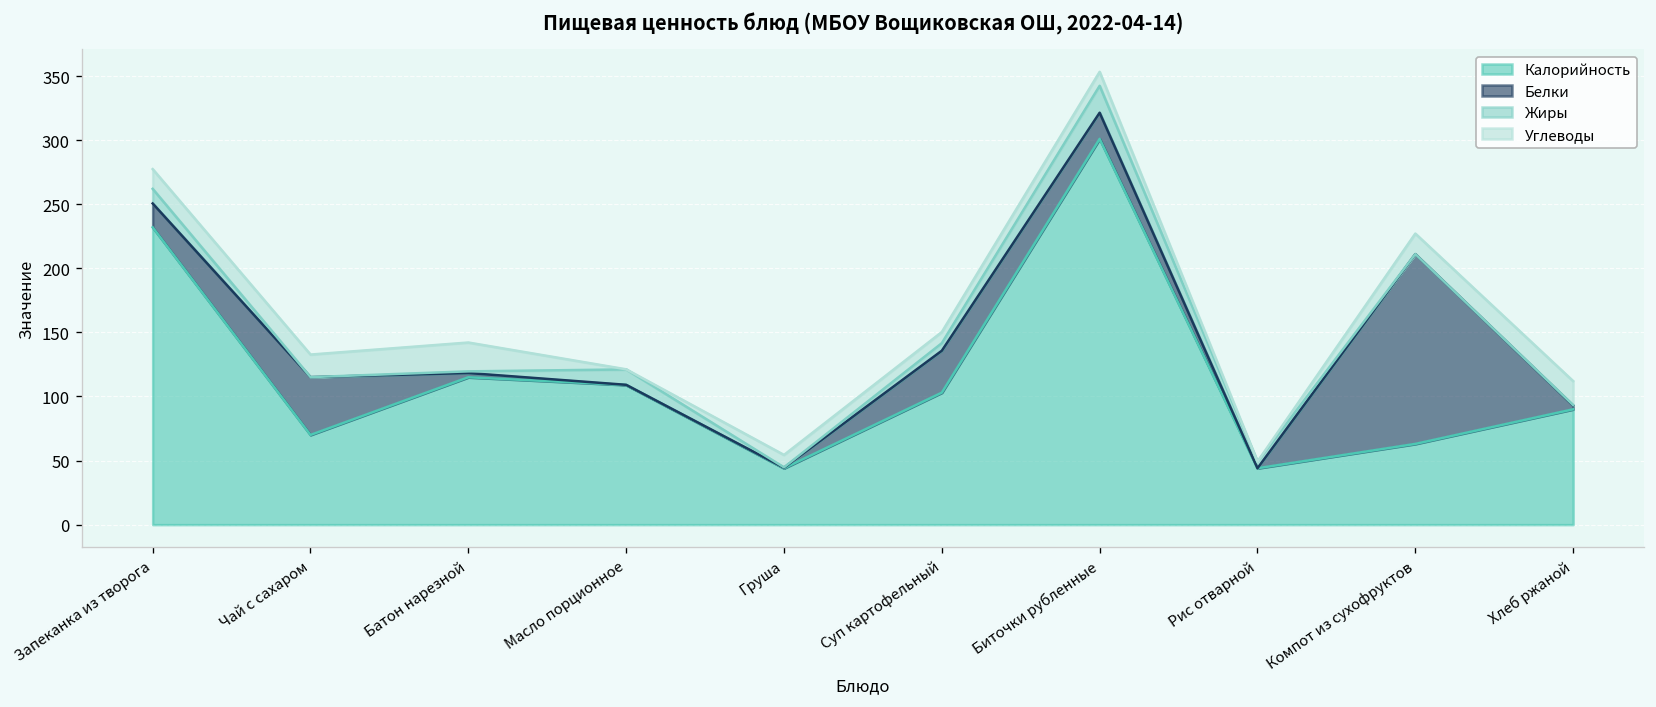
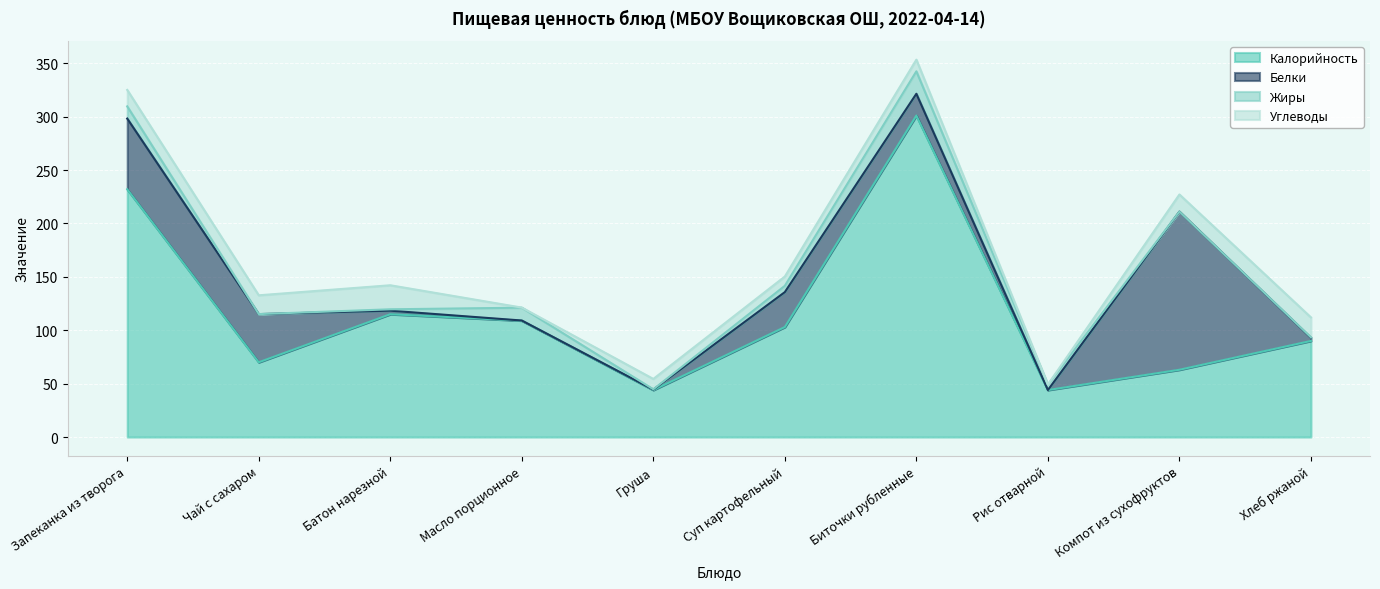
  {
    "Белки": {
-     "Запеканка из творога": 19,
+     "Запеканка из творога": 66,
      "Суп картофельный": 33,
      "Биточки рубленные": 20
    }
  }
